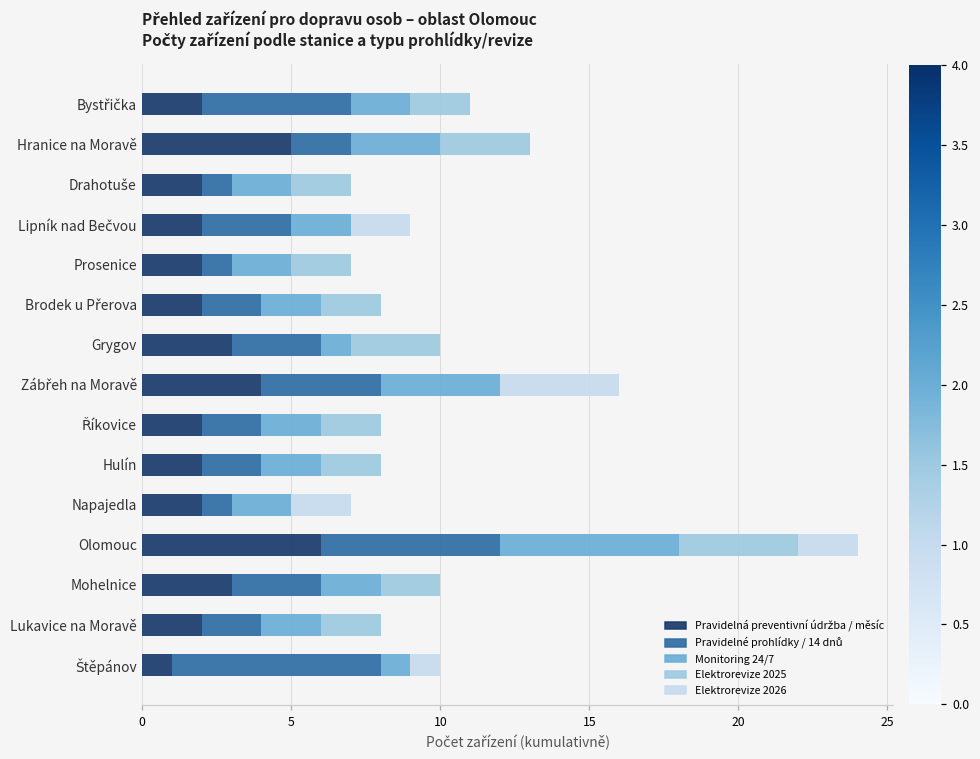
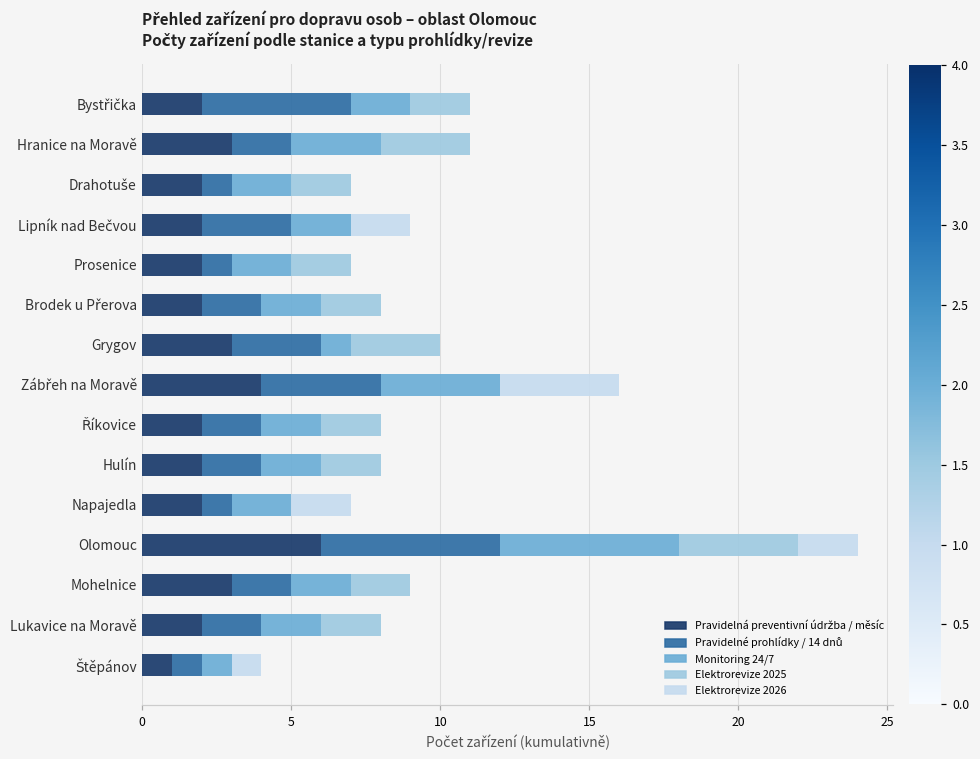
  {
    "Pravidelná preventivní údržba / měsíc": {
      "Bystřička": 2,
-     "Hranice na Moravě": 5,
+     "Hranice na Moravě": 3,
      "Drahotuše": 2,
      "Lipník nad Bečvou": 2,
      "Prosenice": 2,
      "Brodek u Přerova": 2,
      "Grygov": 3,
      "Zábřeh na Moravě": 4,
      "Říkovice": 2,
      "Hulín": 2,
      "Napajedla": 2,
      "Olomouc": 6,
      "Mohelnice": 3,
      "Lukavice na Moravě": 2,
      "Štěpánov": 1
    },
    "Pravidelné prohlídky / 14 dnů": {
      "Bystřička": 5,
      "Hranice na Moravě": 2,
      "Drahotuše": 1,
      "Lipník nad Bečvou": 3,
      "Prosenice": 1,
      "Brodek u Přerova": 2,
      "Grygov": 3,
      "Zábřeh na Moravě": 4,
      "Říkovice": 2,
      "Hulín": 2,
      "Napajedla": 1,
      "Olomouc": 6,
-     "Mohelnice": 3,
+     "Mohelnice": 2,
      "Lukavice na Moravě": 2,
-     "Štěpánov": 7
+     "Štěpánov": 1
    }
  }
